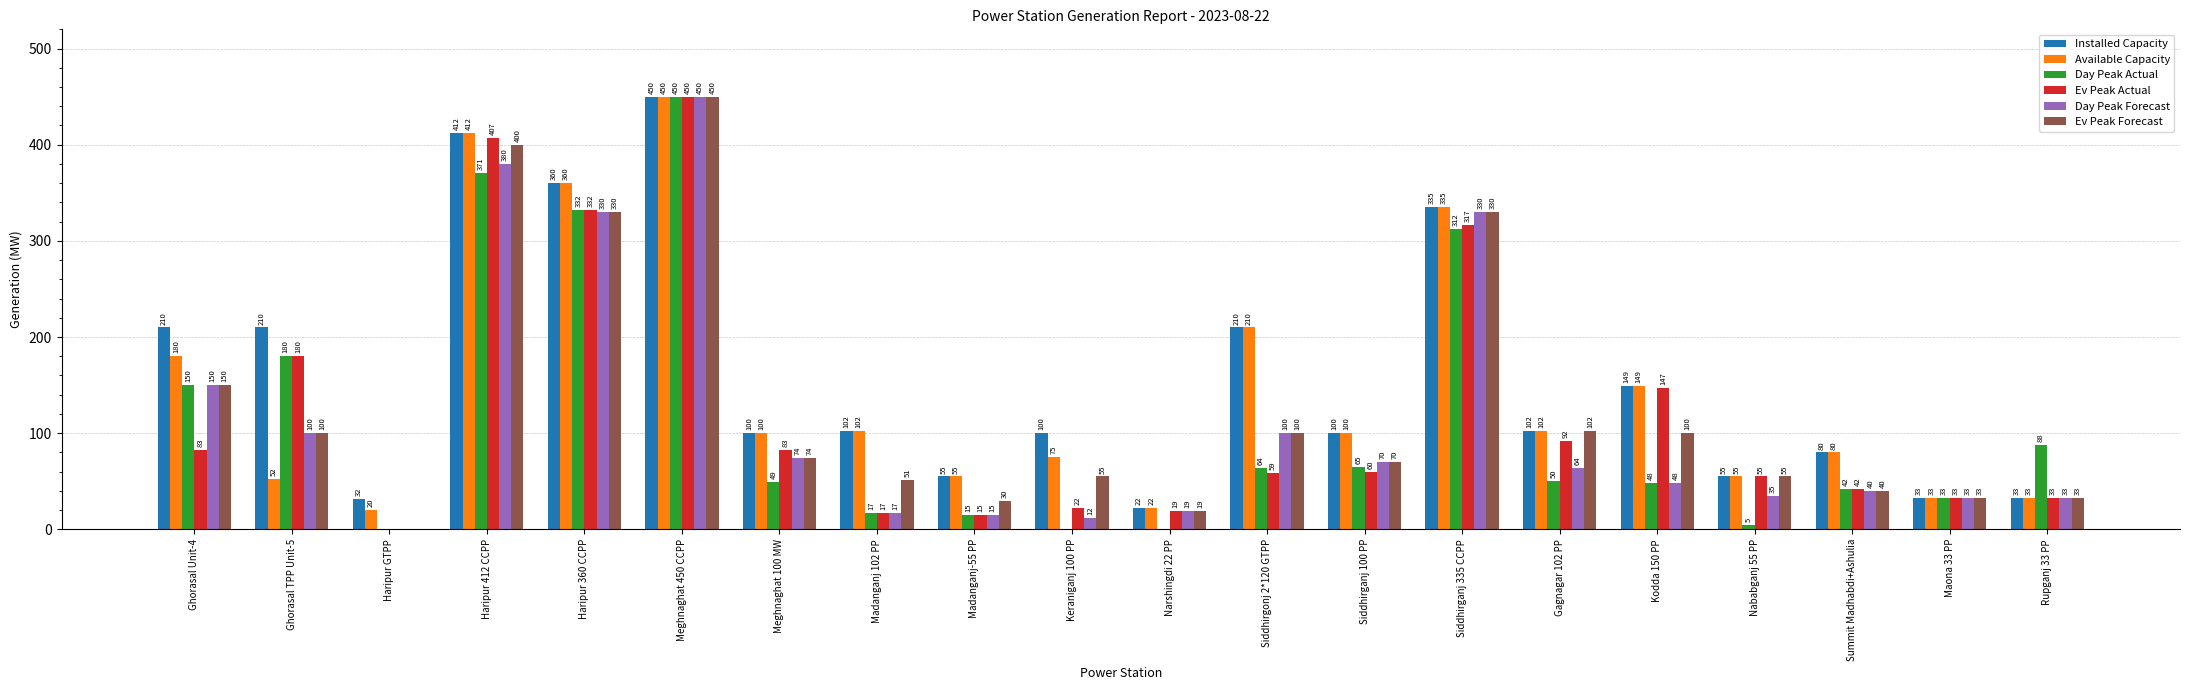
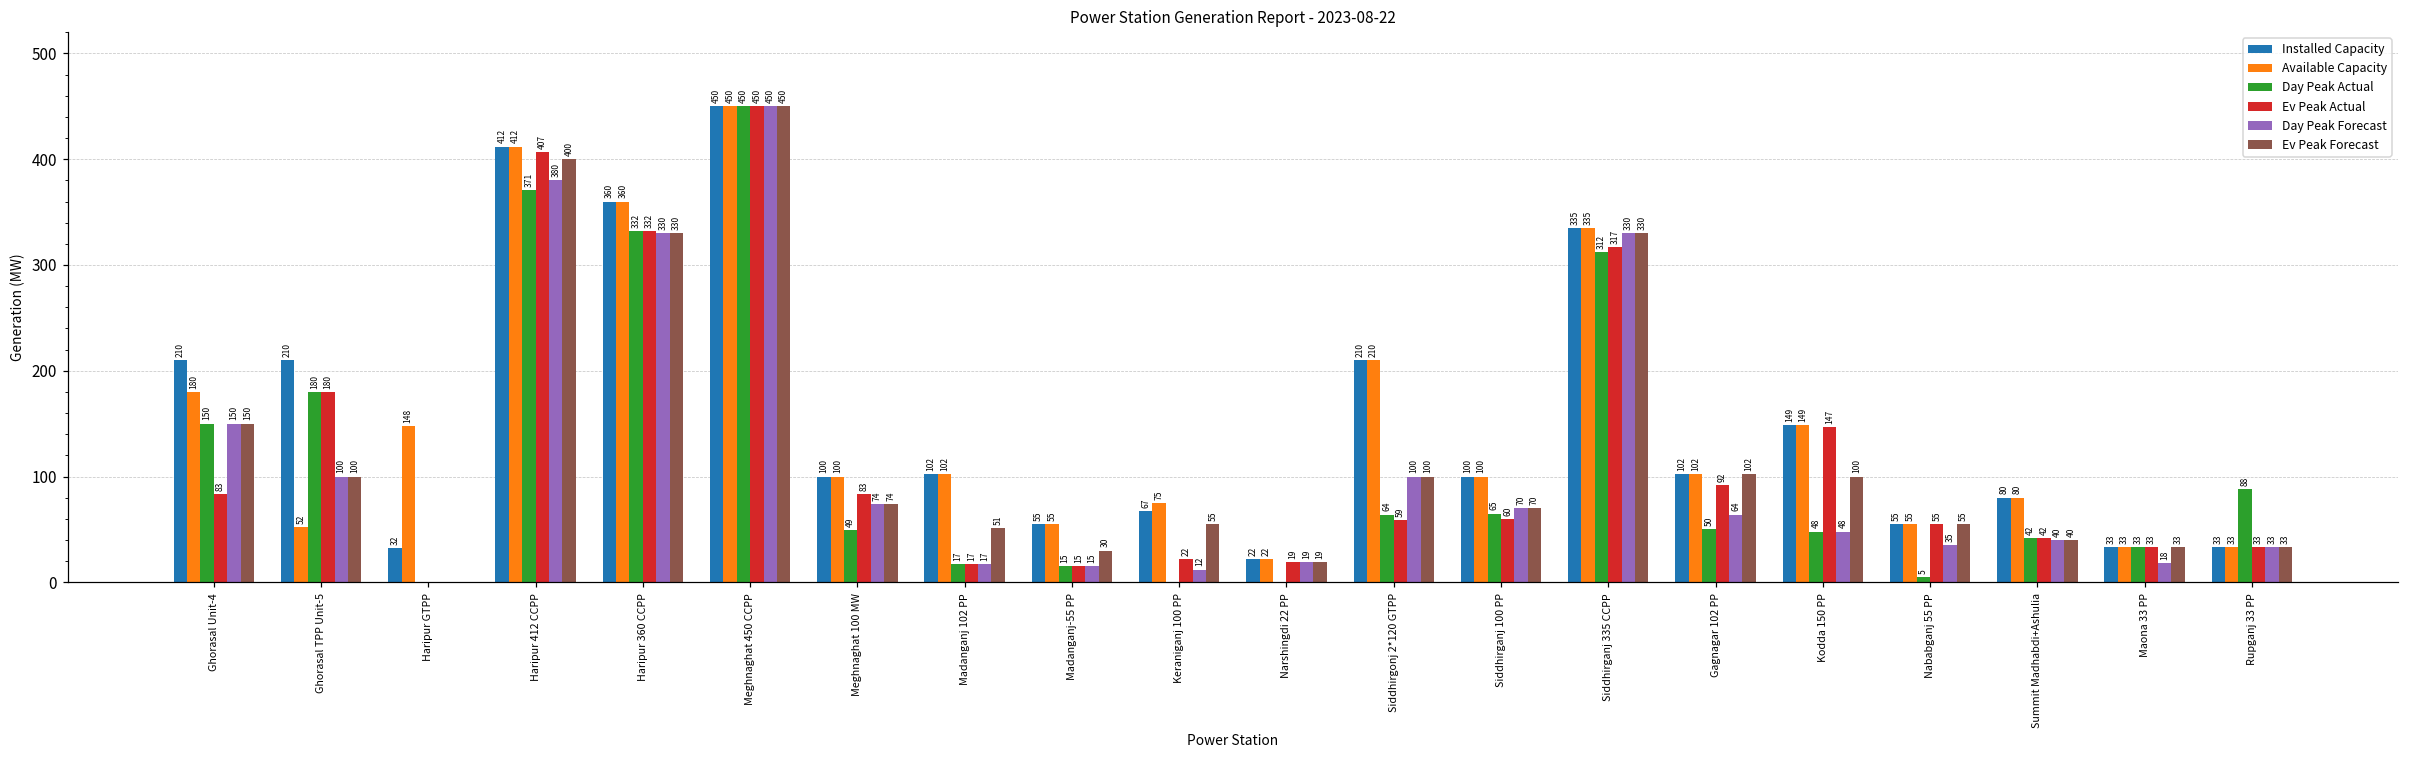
  {
    "Installed Capacity": {
      "Ghorasal Unit-4": 210,
      "Ghorasal TPP Unit-5": 210,
      "Haripur GTPP": 32,
      "Haripur 412 CCPP": 412,
      "Haripur 360 CCPP": 360,
      "Meghnaghat 450 CCPP": 450,
      "Meghnaghat 100 MW": 100,
      "Madanganj 102 PP": 102,
      "Madanganj-55 PP": 55,
-     "Keraniganj 100 PP": 100,
+     "Keraniganj 100 PP": 67,
      "Narshingdi 22 PP": 22,
      "Siddhirgonj 2*120 GTPP": 210,
      "Siddhirganj 100 PP": 100,
      "Siddhirganj 335 CCPP": 335,
      "Gagnagar 102 PP": 102,
      "Kodda 150 PP": 149,
      "Nababganj 55 PP": 55,
      "Summit Madhabdi+Ashulia": 80,
      "Maona 33 PP": 33,
      "Rupganj 33 PP": 33
    },
    "Available Capacity": {
      "Ghorasal Unit-4": 180,
      "Ghorasal TPP Unit-5": 52,
-     "Haripur GTPP": 20,
+     "Haripur GTPP": 148,
      "Haripur 412 CCPP": 412,
      "Haripur 360 CCPP": 360,
      "Meghnaghat 450 CCPP": 450,
      "Meghnaghat 100 MW": 100,
      "Madanganj 102 PP": 102,
      "Madanganj-55 PP": 55,
      "Keraniganj 100 PP": 75,
      "Narshingdi 22 PP": 22,
      "Siddhirgonj 2*120 GTPP": 210,
      "Siddhirganj 100 PP": 100,
      "Siddhirganj 335 CCPP": 335,
      "Gagnagar 102 PP": 102,
      "Kodda 150 PP": 149,
      "Nababganj 55 PP": 55,
      "Summit Madhabdi+Ashulia": 80,
      "Maona 33 PP": 33,
      "Rupganj 33 PP": 33
    },
    "Day Peak Actual": {
      "Ghorasal Unit-4": 150,
      "Ghorasal TPP Unit-5": 180,
      "Haripur 412 CCPP": 371,
      "Haripur 360 CCPP": 332,
      "Meghnaghat 450 CCPP": 450,
      "Meghnaghat 100 MW": 49,
      "Madanganj 102 PP": 17,
      "Madanganj-55 PP": 15,
      "Siddhirgonj 2*120 GTPP": 64,
      "Siddhirganj 100 PP": 65,
      "Siddhirganj 335 CCPP": 312,
      "Gagnagar 102 PP": 50,
      "Kodda 150 PP": 48,
      "Nababganj 55 PP": 5,
      "Summit Madhabdi+Ashulia": 42,
      "Maona 33 PP": 33,
      "Rupganj 33 PP": 88
    },
    "Ev Peak Actual": {
      "Ghorasal Unit-4": 83,
      "Ghorasal TPP Unit-5": 180,
      "Haripur 412 CCPP": 407,
      "Haripur 360 CCPP": 332,
      "Meghnaghat 450 CCPP": 450,
      "Meghnaghat 100 MW": 83,
      "Madanganj 102 PP": 17,
      "Madanganj-55 PP": 15,
      "Keraniganj 100 PP": 22,
      "Narshingdi 22 PP": 19,
      "Siddhirgonj 2*120 GTPP": 59,
      "Siddhirganj 100 PP": 60,
      "Siddhirganj 335 CCPP": 317,
      "Gagnagar 102 PP": 92,
      "Kodda 150 PP": 147,
      "Nababganj 55 PP": 55,
      "Summit Madhabdi+Ashulia": 42,
      "Maona 33 PP": 33,
      "Rupganj 33 PP": 33
    },
    "Day Peak Forecast": {
      "Ghorasal Unit-4": 150,
      "Ghorasal TPP Unit-5": 100,
      "Haripur 412 CCPP": 380,
      "Haripur 360 CCPP": 330,
      "Meghnaghat 450 CCPP": 450,
      "Meghnaghat 100 MW": 74,
      "Madanganj 102 PP": 17,
      "Madanganj-55 PP": 15,
      "Keraniganj 100 PP": 12,
      "Narshingdi 22 PP": 19,
      "Siddhirgonj 2*120 GTPP": 100,
      "Siddhirganj 100 PP": 70,
      "Siddhirganj 335 CCPP": 330,
      "Gagnagar 102 PP": 64,
      "Kodda 150 PP": 48,
      "Nababganj 55 PP": 35,
      "Summit Madhabdi+Ashulia": 40,
-     "Maona 33 PP": 33,
+     "Maona 33 PP": 18,
      "Rupganj 33 PP": 33
    },
    "Ev Peak Forecast": {
      "Ghorasal Unit-4": 150,
      "Ghorasal TPP Unit-5": 100,
      "Haripur 412 CCPP": 400,
      "Haripur 360 CCPP": 330,
      "Meghnaghat 450 CCPP": 450,
      "Meghnaghat 100 MW": 74,
      "Madanganj 102 PP": 51,
      "Madanganj-55 PP": 30,
      "Keraniganj 100 PP": 55,
      "Narshingdi 22 PP": 19,
      "Siddhirgonj 2*120 GTPP": 100,
      "Siddhirganj 100 PP": 70,
      "Siddhirganj 335 CCPP": 330,
      "Gagnagar 102 PP": 102,
      "Kodda 150 PP": 100,
      "Nababganj 55 PP": 55,
      "Summit Madhabdi+Ashulia": 40,
      "Maona 33 PP": 33,
      "Rupganj 33 PP": 33
    }
  }
